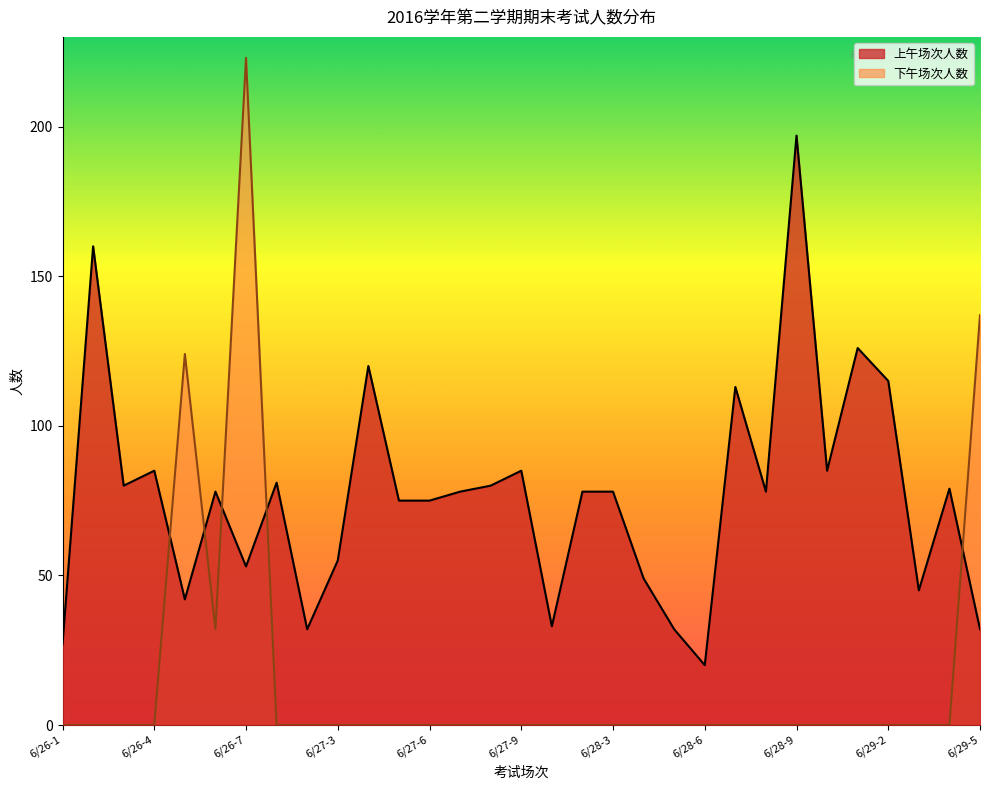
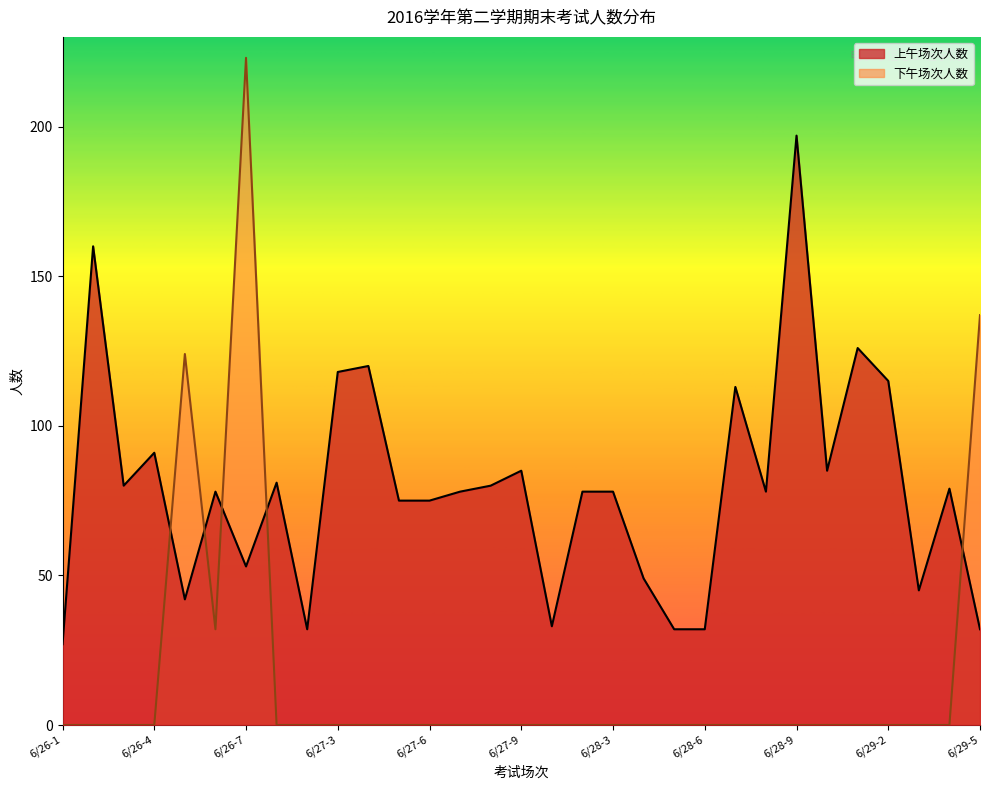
  {
    "上午场次人数": {
      "6/26-1": 27,
-     "6/26-4": 85,
+     "6/26-4": 91,
      "6/26-7": 53,
-     "6/27-3": 55,
+     "6/27-3": 118,
      "6/27-6": 75,
      "6/27-9": 85,
      "6/28-3": 78,
-     "6/28-6": 20,
+     "6/28-6": 32,
      "6/28-9": 197,
      "6/29-2": 115,
      "6/29-5": 32
    },
    "下午场次人数": {
      "6/26-1": 0,
      "6/26-4": 0,
      "6/26-7": 223,
      "6/27-3": 0,
      "6/27-6": 0,
      "6/27-9": 0,
      "6/28-3": 0,
      "6/28-6": 0,
      "6/28-9": 0,
      "6/29-2": 0,
      "6/29-5": 137
    }
  }
